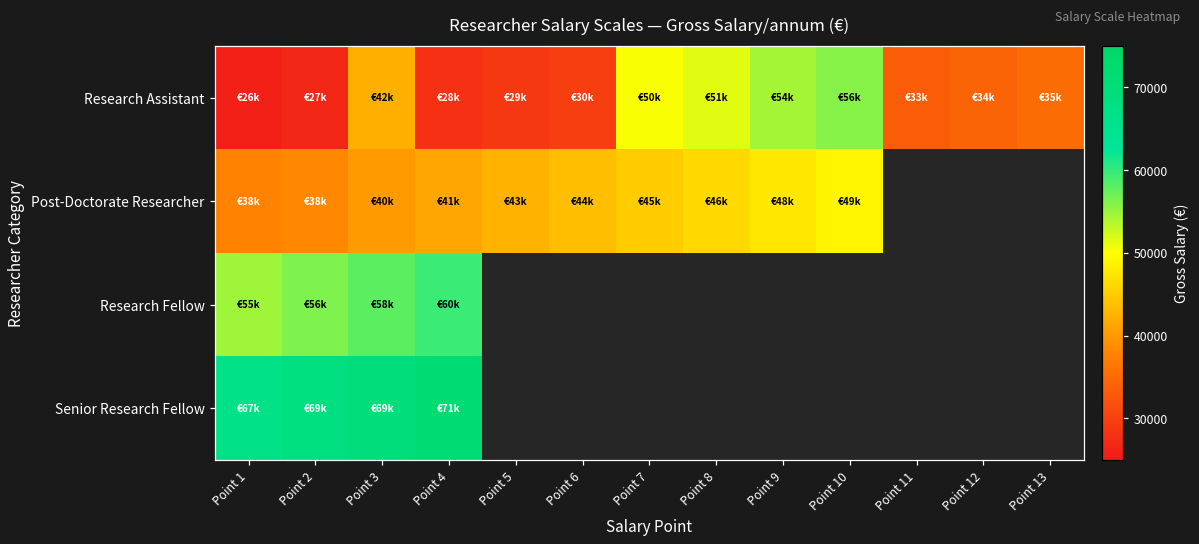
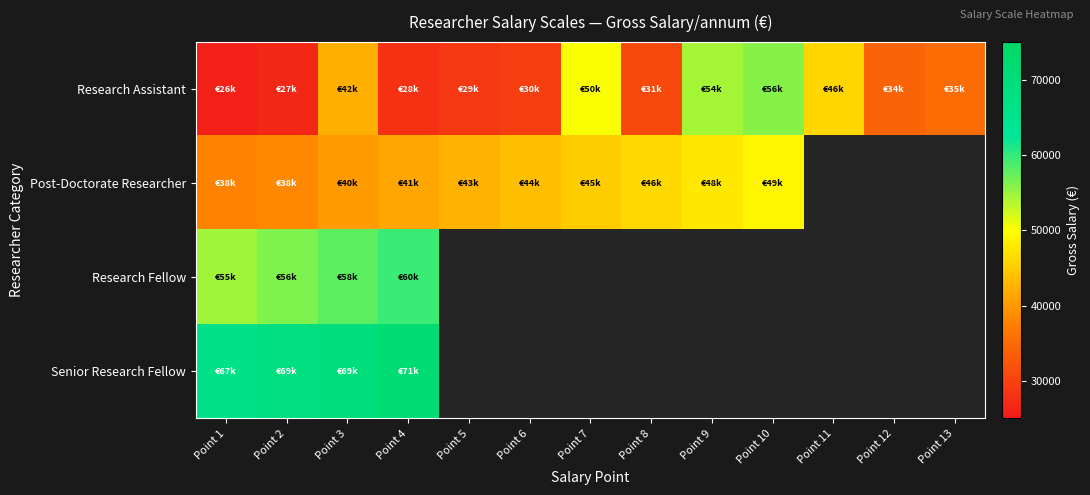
  {
    "Research Assistant": {
      "Point 1": "€26k",
      "Point 2": "€27k",
      "Point 3": "€42k",
      "Point 4": "€28k",
      "Point 5": "€29k",
      "Point 6": "€30k",
      "Point 7": "€50k",
-     "Point 8": "€51k",
+     "Point 8": "€31k",
      "Point 9": "€54k",
      "Point 10": "€56k",
-     "Point 11": "€33k",
+     "Point 11": "€46k",
      "Point 12": "€34k",
      "Point 13": "€35k"
    },
    "Post-Doctorate Researcher": {
      "Point 1": "€38k",
      "Point 2": "€38k",
      "Point 3": "€40k",
      "Point 4": "€41k",
      "Point 5": "€43k",
      "Point 6": "€44k",
      "Point 7": "€45k",
      "Point 8": "€46k",
      "Point 9": "€48k",
      "Point 10": "€49k"
    },
    "Research Fellow": {
      "Point 1": "€55k",
      "Point 2": "€56k",
      "Point 3": "€58k",
      "Point 4": "€60k"
    },
    "Senior Research Fellow": {
      "Point 1": "€67k",
      "Point 2": "€69k",
      "Point 3": "€69k",
      "Point 4": "€71k"
    }
  }
